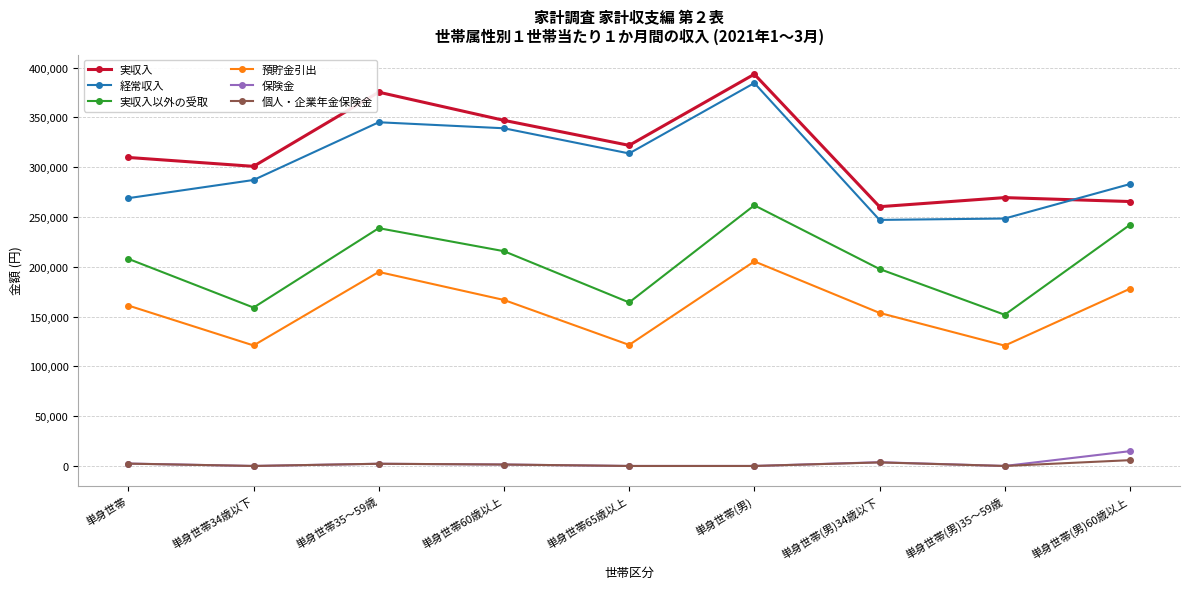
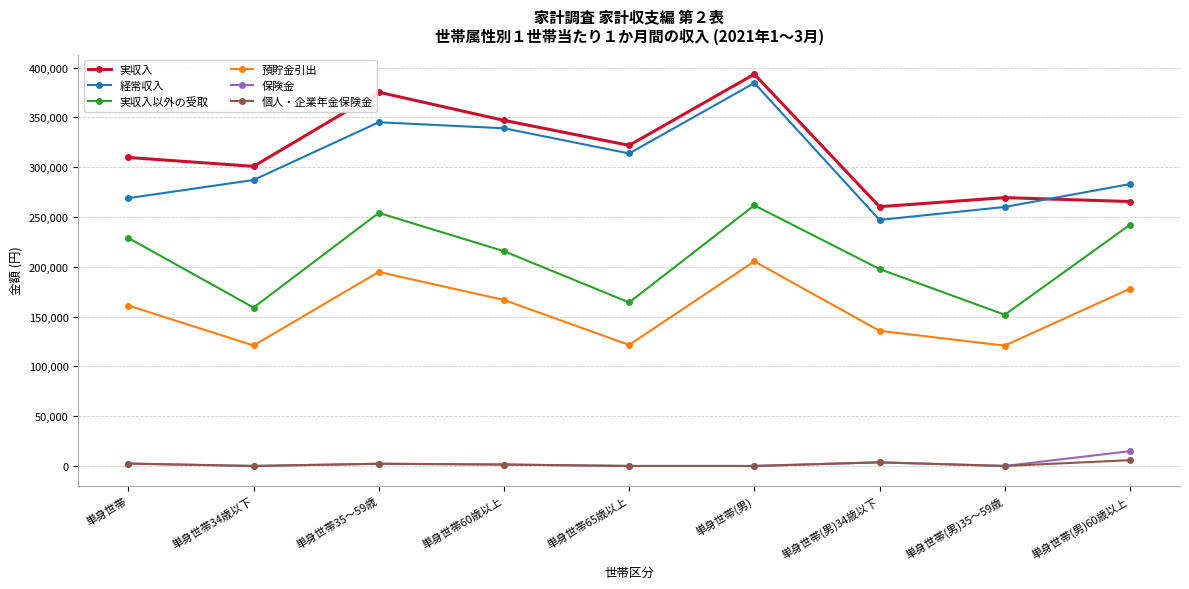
  {
    "実収入": {
      "単身世帯": "310,000",
      "単身世帯34歳以下": "300,000",
      "単身世帯35～59歳": "380,000",
      "単身世帯60歳以上": "350,000",
      "単身世帯65歳以上": "320,000",
      "単身世帯(男)": "390,000",
      "単身世帯(男)34歳以下": "260,000",
      "単身世帯(男)35～59歳": "270,000",
      "単身世帯(男)60歳以上": "270,000"
    },
    "経常収入": {
      "単身世帯": "270,000",
      "単身世帯34歳以下": "290,000",
      "単身世帯35～59歳": "350,000",
      "単身世帯60歳以上": "340,000",
      "単身世帯65歳以上": "310,000",
      "単身世帯(男)": "380,000",
      "単身世帯(男)34歳以下": "250,000",
-     "単身世帯(男)35～59歳": "250,000",
+     "単身世帯(男)35～59歳": "260,000",
      "単身世帯(男)60歳以上": "280,000"
    },
    "実収入以外の受取": {
-     "単身世帯": "210,000",
+     "単身世帯": "230,000",
      "単身世帯34歳以下": "160,000",
-     "単身世帯35～59歳": "240,000",
+     "単身世帯35～59歳": "250,000",
      "単身世帯60歳以上": "220,000",
      "単身世帯65歳以上": "160,000",
      "単身世帯(男)": "260,000",
      "単身世帯(男)34歳以下": "200,000",
      "単身世帯(男)35～59歳": "150,000",
      "単身世帯(男)60歳以上": "240,000"
    },
    "預貯金引出": {
      "単身世帯": "160,000",
      "単身世帯34歳以下": "120,000",
      "単身世帯35～59歳": "190,000",
      "単身世帯60歳以上": "170,000",
      "単身世帯65歳以上": "120,000",
      "単身世帯(男)": "210,000",
-     "単身世帯(男)34歳以下": "150,000",
+     "単身世帯(男)34歳以下": "140,000",
      "単身世帯(男)35～59歳": "120,000",
      "単身世帯(男)60歳以上": "180,000"
    },
    "保険金": {
      "単身世帯(男)60歳以上": "10,000"
    },
    "個人・企業年金保険金": {
      "単身世帯(男)60歳以上": "10,000"
    }
  }
